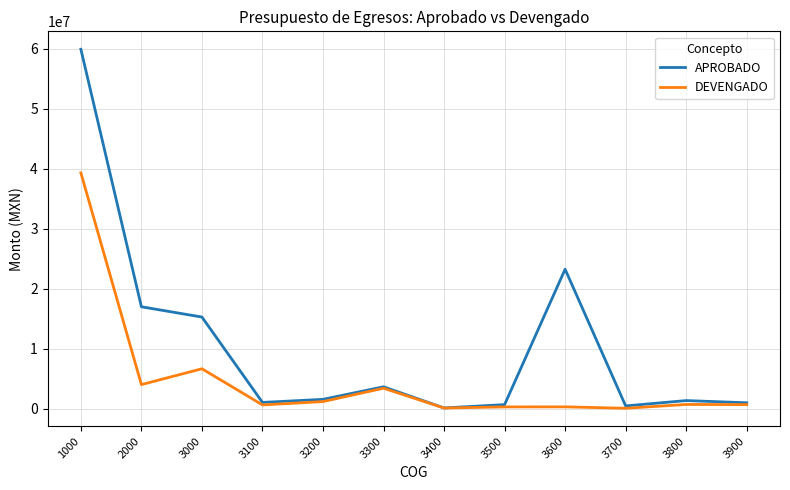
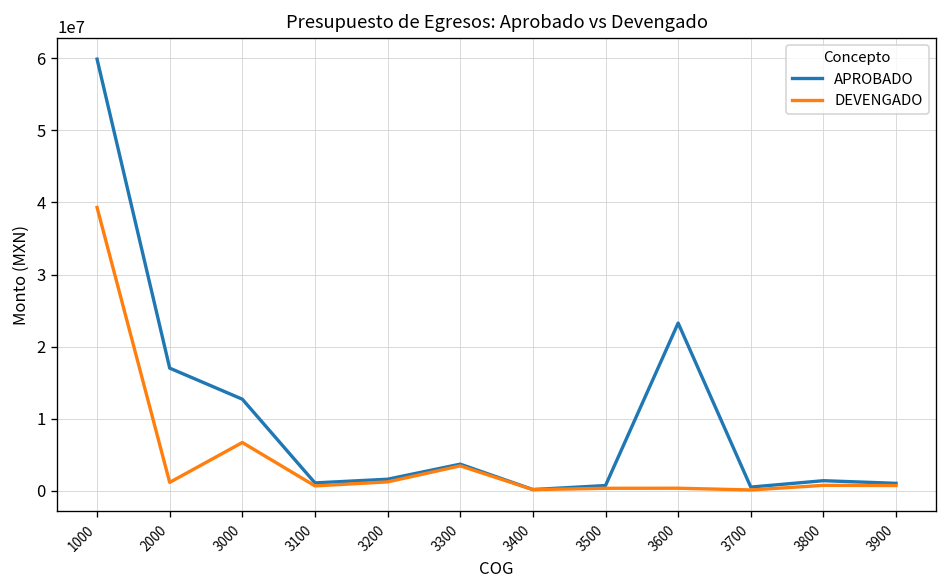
  {
    "APROBADO": {
      "1000": 60000000,
      "2000": 17000000,
-     "3000": 15000000,
+     "3000": 13000000,
      "3600": 23000000,
      "3800": 1000000
    },
    "DEVENGADO": {
      "1000": 39000000,
-     "2000": 4000000,
+     "2000": 1000000,
      "3000": 7000000,
      "3600": 0,
      "3800": 1000000
    }
  }
